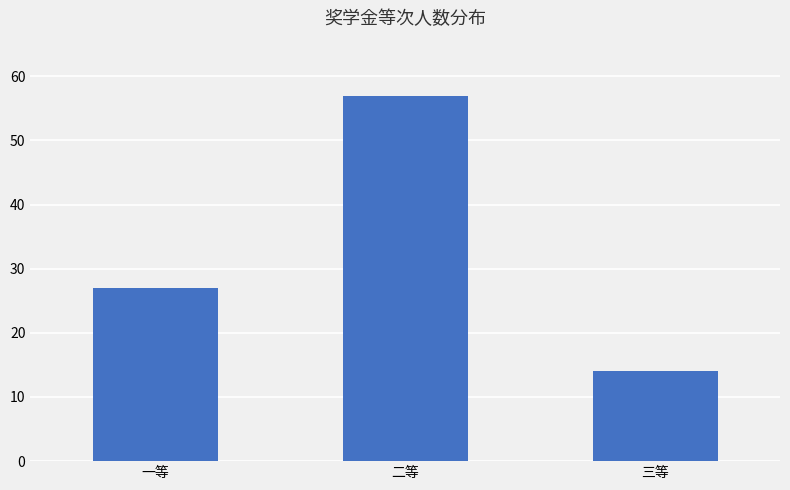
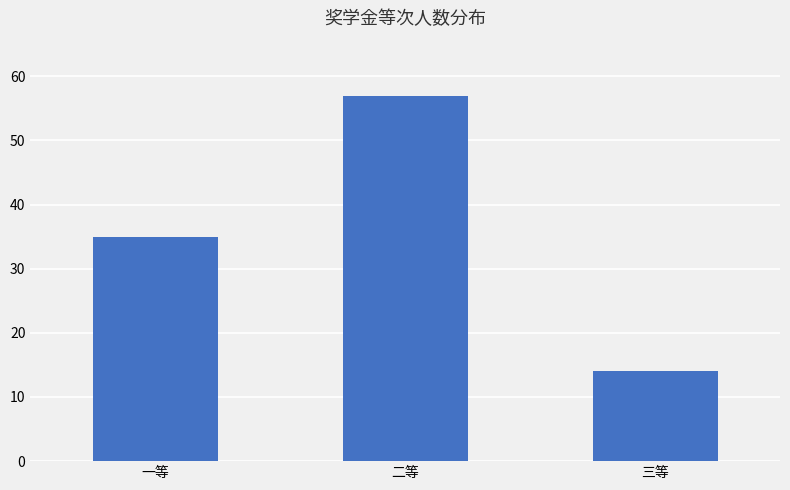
  {
-   "一等": 27,
+   "一等": 35,
    "二等": 57,
    "三等": 14
  }
